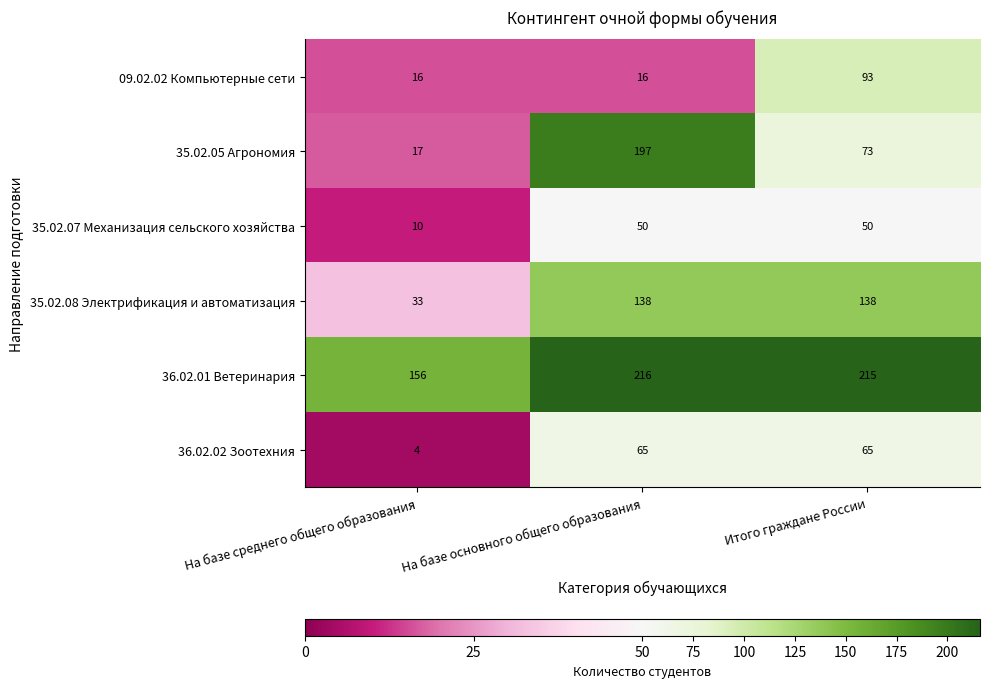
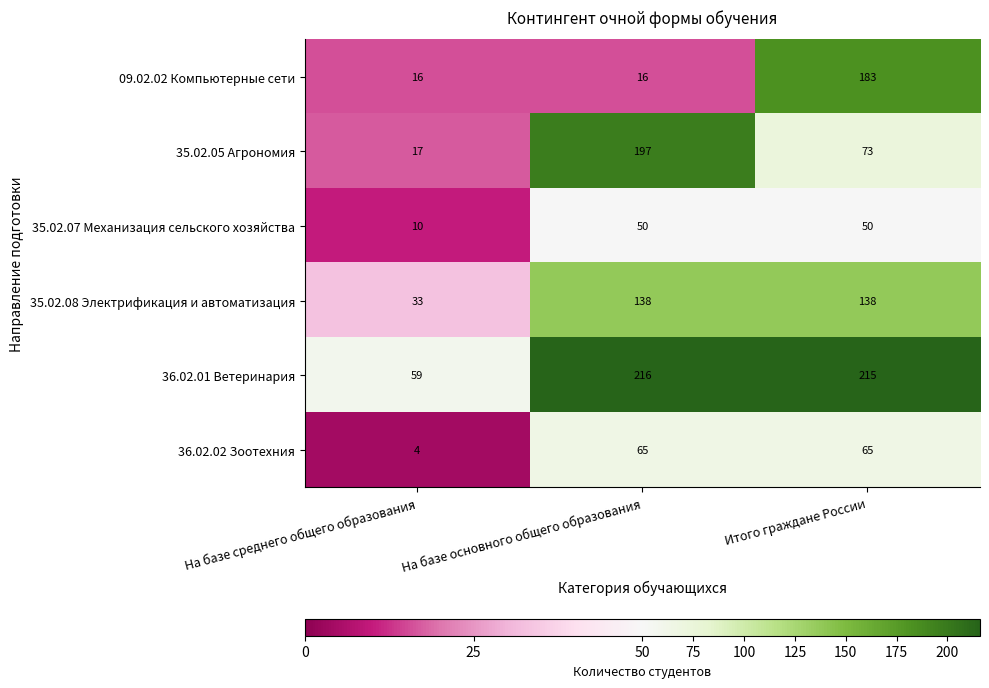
  {
    "09.02.02 Компьютерные сети": {
      "На базе среднего общего образования": 16,
      "На базе основного общего образования": 16,
-     "Итого граждане России": 93
+     "Итого граждане России": 183
    },
    "35.02.05 Агрономия": {
      "На базе среднего общего образования": 17,
      "На базе основного общего образования": 197,
      "Итого граждане России": 73
    },
    "35.02.07 Механизация сельского хозяйства": {
      "На базе среднего общего образования": 10,
      "На базе основного общего образования": 50,
      "Итого граждане России": 50
    },
    "35.02.08 Электрификация и автоматизация": {
      "На базе среднего общего образования": 33,
      "На базе основного общего образования": 138,
      "Итого граждане России": 138
    },
    "36.02.01 Ветеринария": {
-     "На базе среднего общего образования": 156,
+     "На базе среднего общего образования": 59,
      "На базе основного общего образования": 216,
      "Итого граждане России": 215
    },
    "36.02.02 Зоотехния": {
      "На базе среднего общего образования": 4,
      "На базе основного общего образования": 65,
      "Итого граждане России": 65
    }
  }
